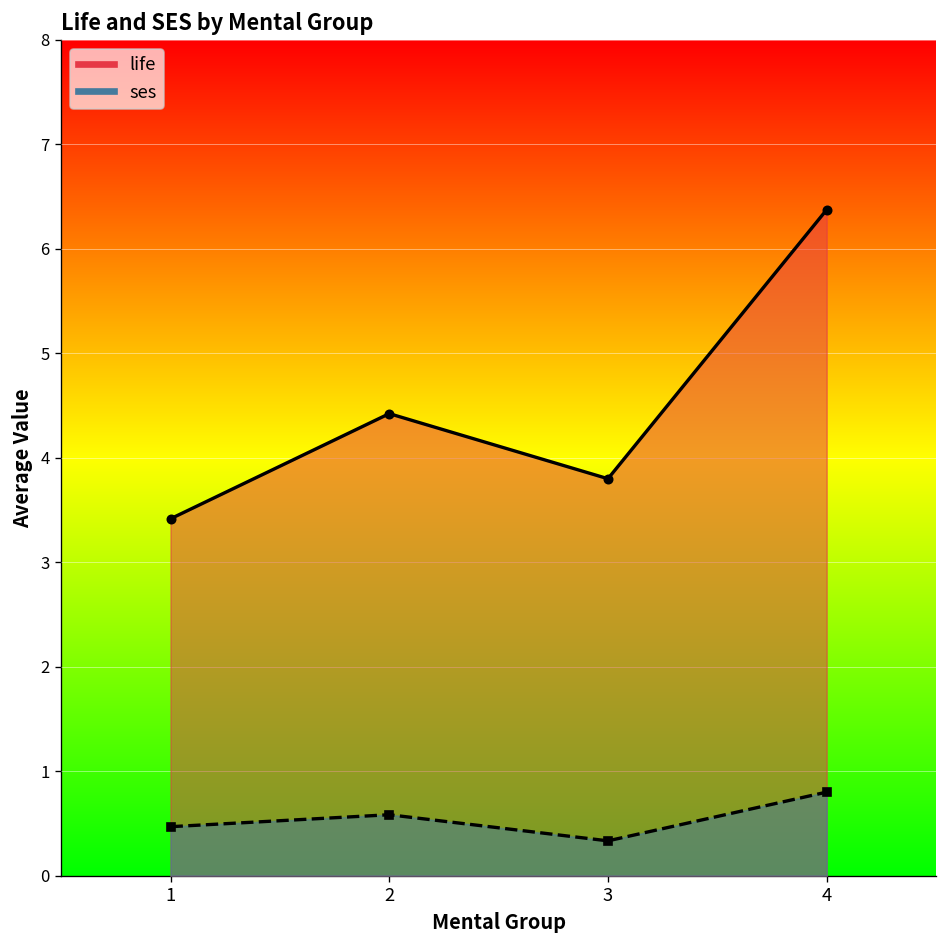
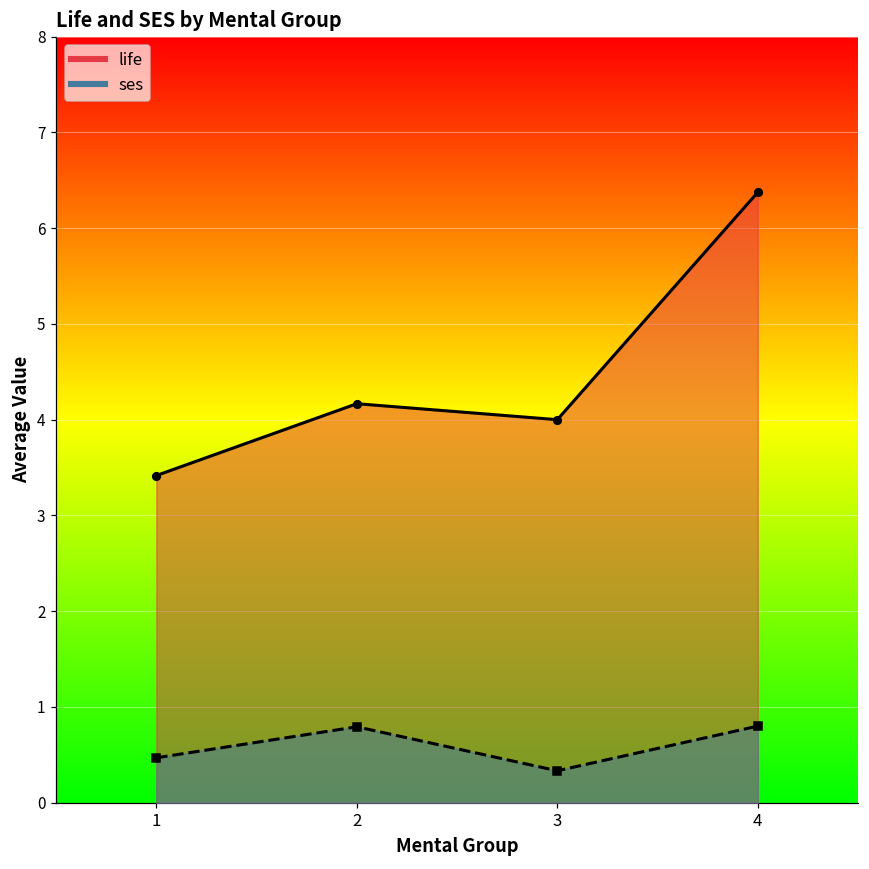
  {
    "life": {
      "1": 3.4,
-     "2": 4.4,
-     "3": 3.8,
+     "2": 4.2,
+     "3": 4.0,
      "4": 6.4
    },
    "ses": {
      "1": 0.5,
-     "2": 0.6,
+     "2": 0.8,
      "3": 0.3,
      "4": 0.8
    }
  }
